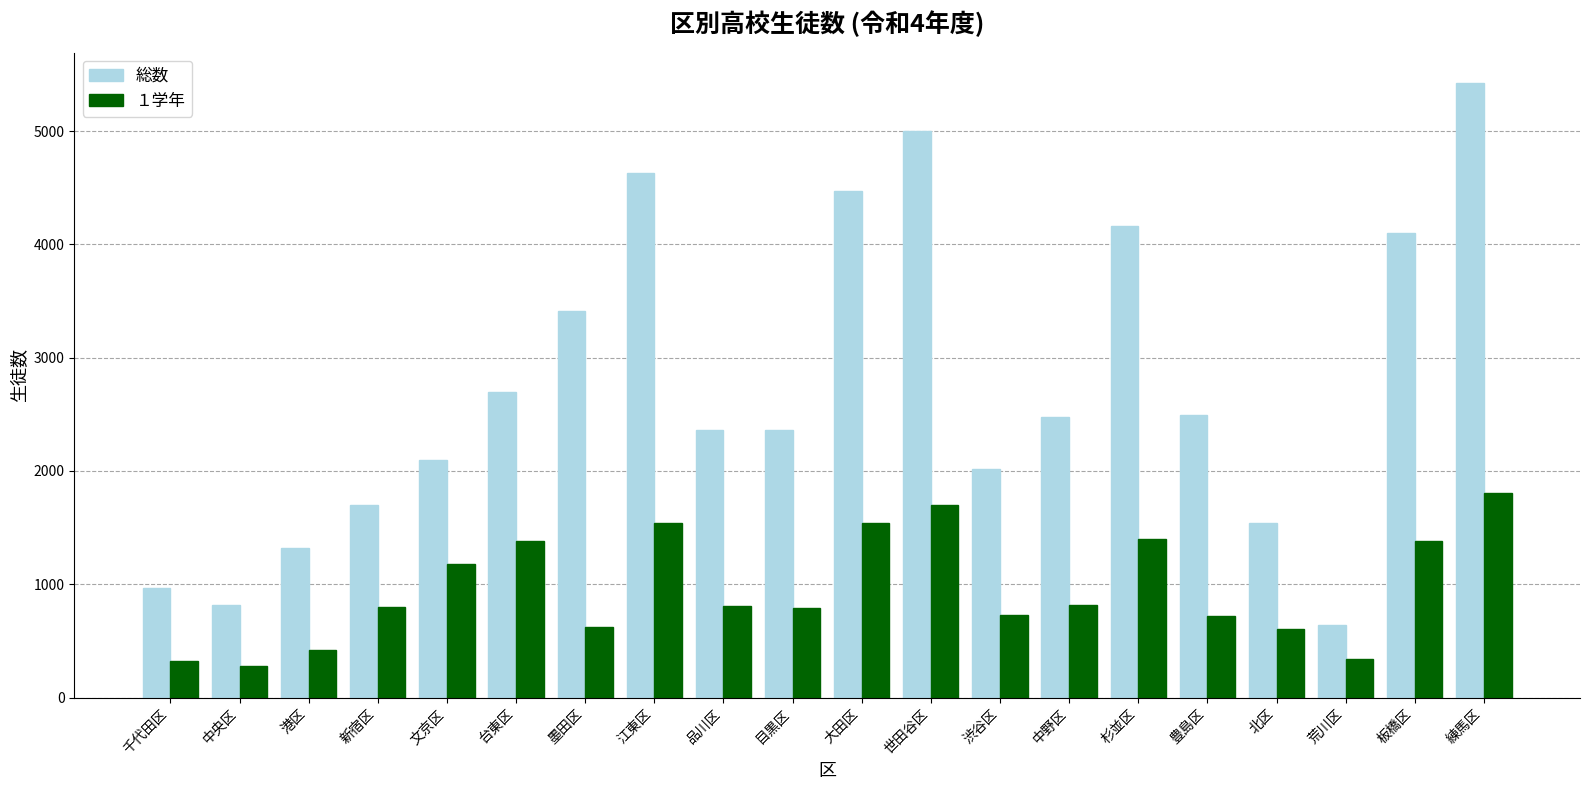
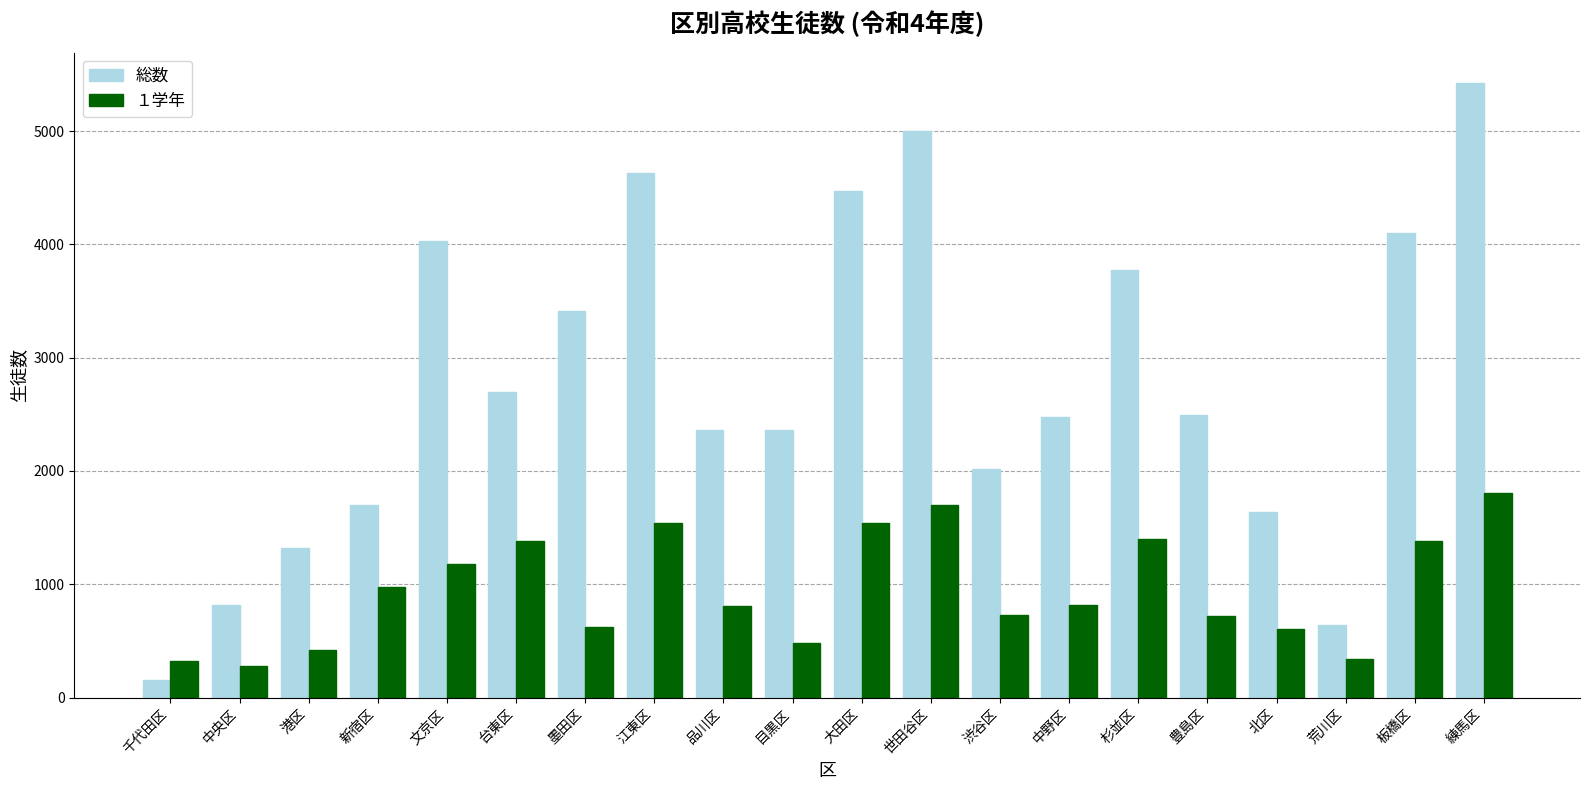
  {
    "総数": {
-     "千代田区": 960,
+     "千代田区": 160,
      "中央区": 820,
      "港区": 1320,
      "新宿区": 1700,
-     "文京区": 2100,
+     "文京区": 4030,
      "台東区": 2700,
      "墨田区": 3410,
      "江東区": 4630,
      "品川区": 2360,
      "目黒区": 2360,
      "大田区": 4480,
      "世田谷区": 5000,
      "渋谷区": 2010,
      "中野区": 2480,
-     "杉並区": 4170,
+     "杉並区": 3780,
      "豊島区": 2490,
-     "北区": 1540,
+     "北区": 1630,
      "荒川区": 640,
      "板橋区": 4100,
      "練馬区": 5420
    },
    "１学年": {
      "千代田区": 320,
      "中央区": 280,
      "港区": 420,
-     "新宿区": 800,
+     "新宿区": 980,
      "文京区": 1180,
      "台東区": 1380,
      "墨田区": 630,
      "江東区": 1540,
      "品川区": 810,
-     "目黒区": 790,
+     "目黒区": 480,
      "大田区": 1540,
      "世田谷区": 1700,
      "渋谷区": 730,
      "中野区": 810,
      "杉並区": 1400,
      "豊島区": 720,
      "北区": 610,
      "荒川区": 340,
      "板橋区": 1380,
      "練馬区": 1800
    }
  }
